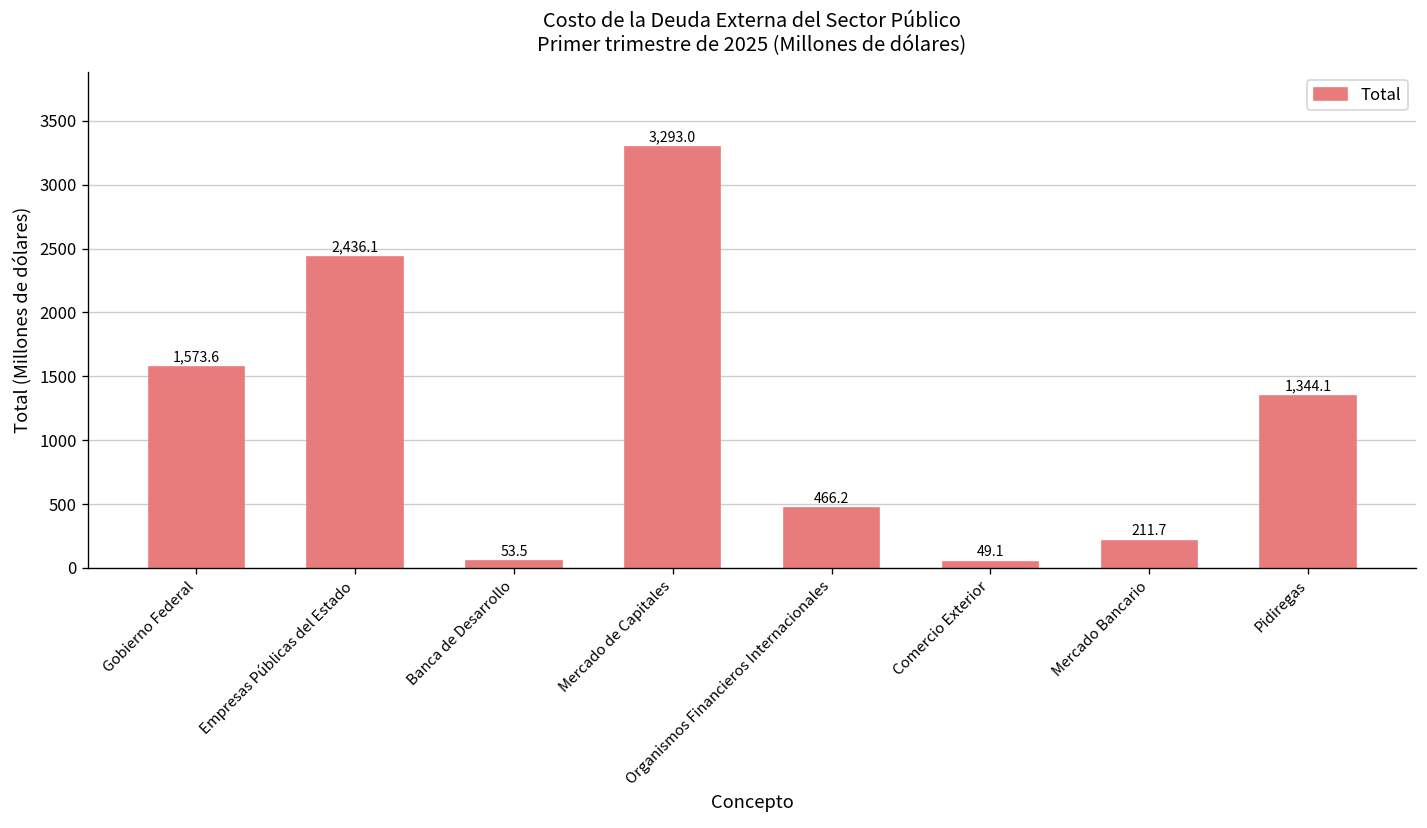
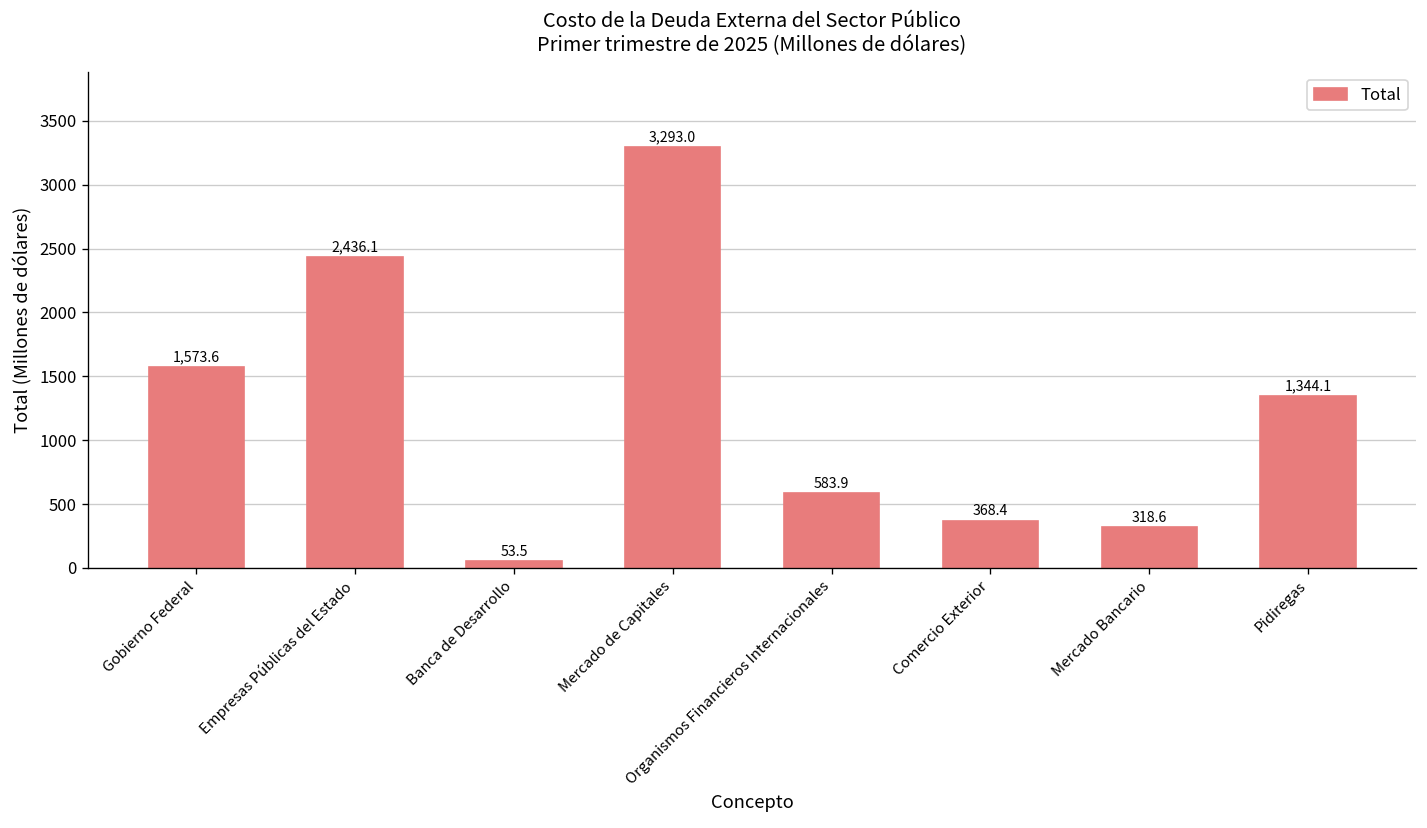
  {
    "Gobierno Federal": "1,573.6",
    "Empresas Públicas del Estado": "2,436.1",
    "Banca de Desarrollo": "53.5",
    "Mercado de Capitales": "3,293.0",
-   "Organismos Financieros Internacionales": "466.2",
-   "Comercio Exterior": "49.1",
-   "Mercado Bancario": "211.7",
+   "Organismos Financieros Internacionales": "583.9",
+   "Comercio Exterior": "368.4",
+   "Mercado Bancario": "318.6",
    "Pidiregas": "1,344.1"
  }
